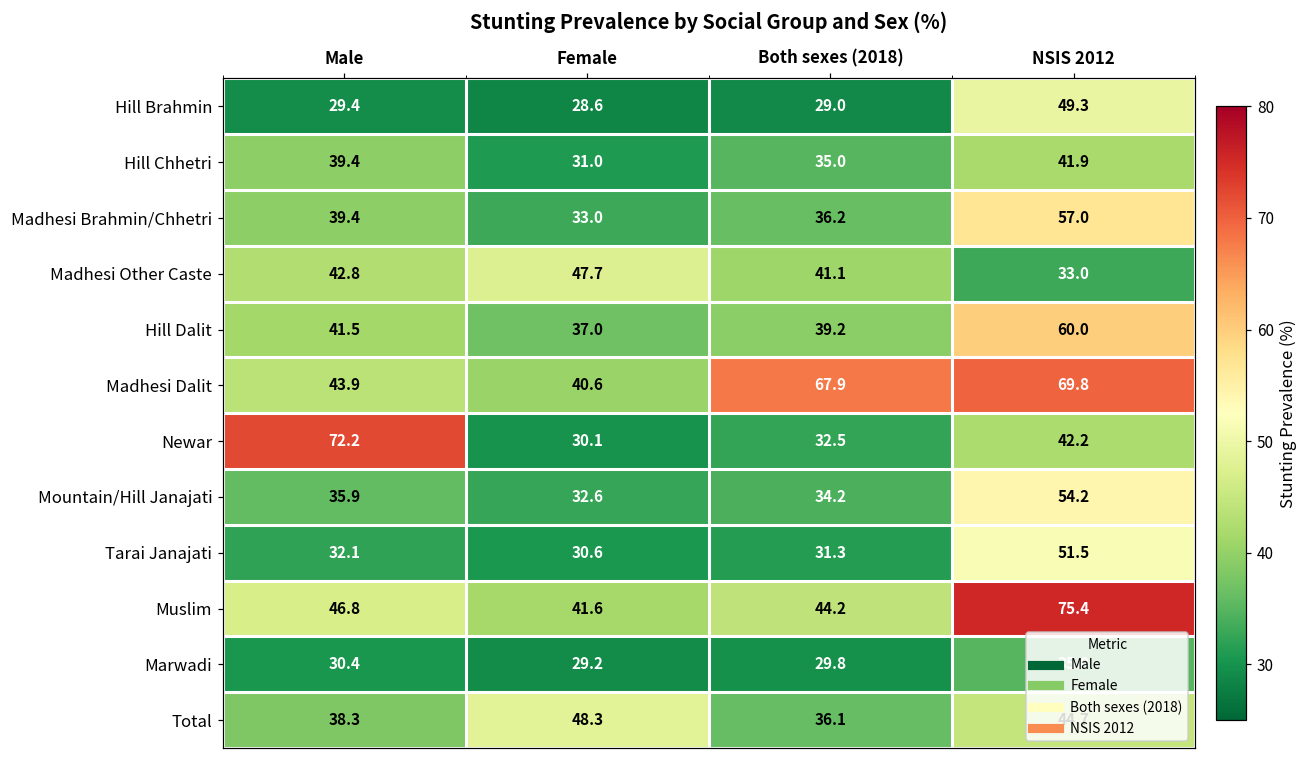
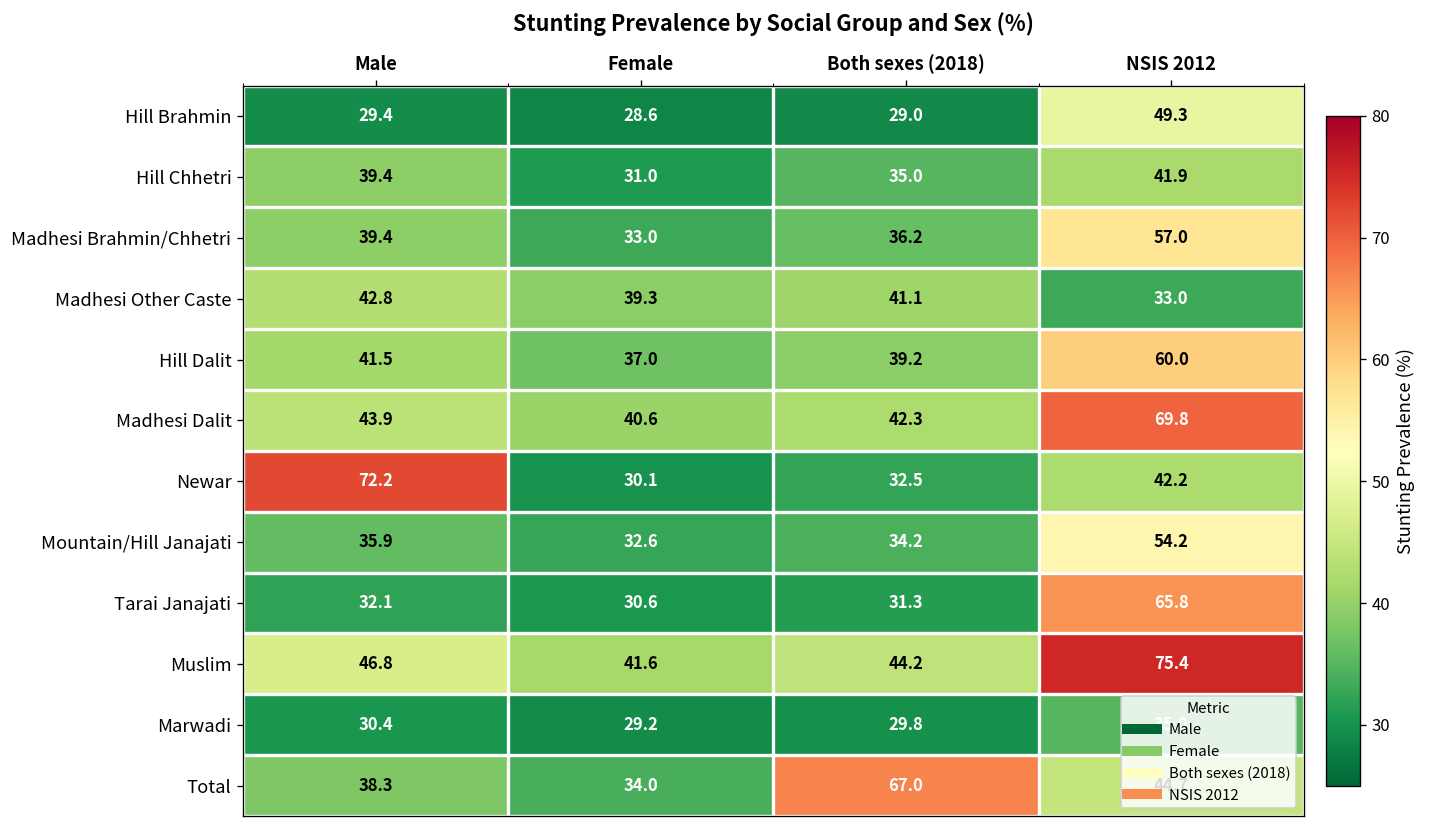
  {
    "Hill Brahmin": {
      "Male": 29.4,
      "Female": 28.6,
      "Both sexes (2018)": 29.0,
      "NSIS 2012": 49.3
    },
    "Hill Chhetri": {
      "Male": 39.4,
      "Female": 31.0,
      "Both sexes (2018)": 35.0,
      "NSIS 2012": 41.9
    },
    "Madhesi Brahmin/Chhetri": {
      "Male": 39.4,
      "Female": 33.0,
      "Both sexes (2018)": 36.2,
      "NSIS 2012": 57.0
    },
    "Madhesi Other Caste": {
      "Male": 42.8,
-     "Female": 47.7,
+     "Female": 39.3,
      "Both sexes (2018)": 41.1,
      "NSIS 2012": 33.0
    },
    "Hill Dalit": {
      "Male": 41.5,
      "Female": 37.0,
      "Both sexes (2018)": 39.2,
      "NSIS 2012": 60.0
    },
    "Madhesi Dalit": {
      "Male": 43.9,
      "Female": 40.6,
-     "Both sexes (2018)": 67.9,
+     "Both sexes (2018)": 42.3,
      "NSIS 2012": 69.8
    },
    "Newar": {
      "Male": 72.2,
      "Female": 30.1,
      "Both sexes (2018)": 32.5,
      "NSIS 2012": 42.2
    },
    "Mountain/Hill Janajati": {
      "Male": 35.9,
      "Female": 32.6,
      "Both sexes (2018)": 34.2,
      "NSIS 2012": 54.2
    },
    "Tarai Janajati": {
      "Male": 32.1,
      "Female": 30.6,
      "Both sexes (2018)": 31.3,
-     "NSIS 2012": 51.5
+     "NSIS 2012": 65.8
    },
    "Muslim": {
      "Male": 46.8,
      "Female": 41.6,
      "Both sexes (2018)": 44.2,
      "NSIS 2012": 75.4
    },
    "Marwadi": {
      "Male": 30.4,
      "Female": 29.2,
      "Both sexes (2018)": 29.8
    },
    "Total": {
      "Male": 38.3,
-     "Female": 48.3,
-     "Both sexes (2018)": 36.1
+     "Female": 34.0,
+     "Both sexes (2018)": 67.0
    }
  }
